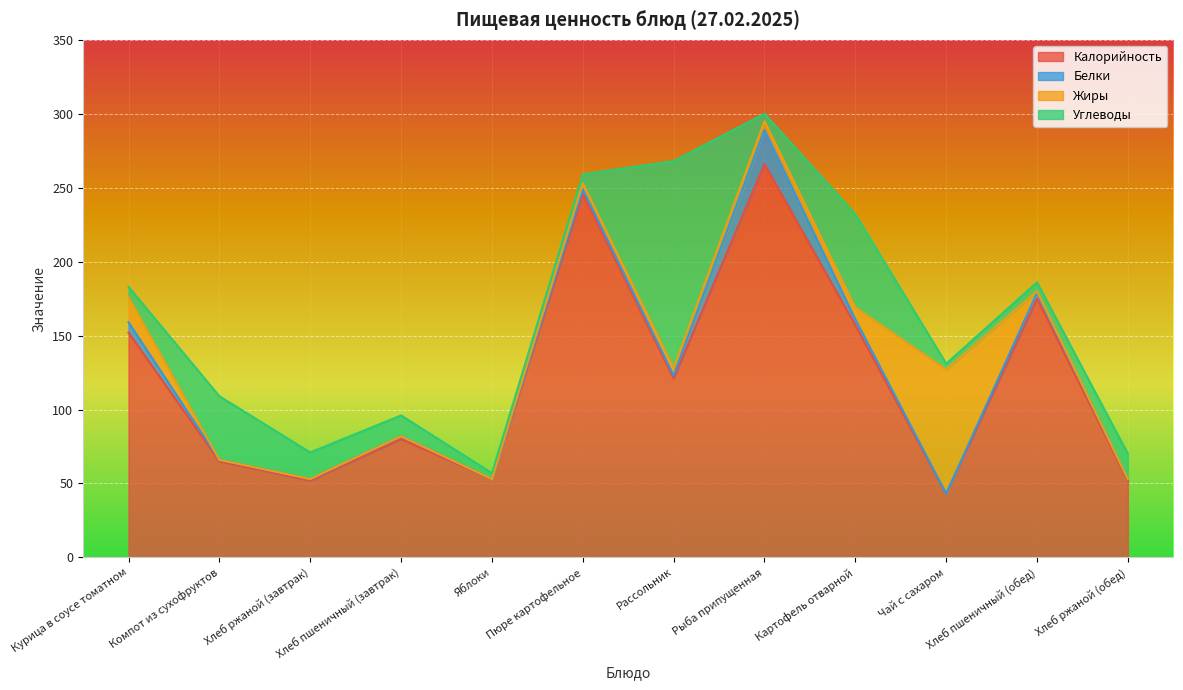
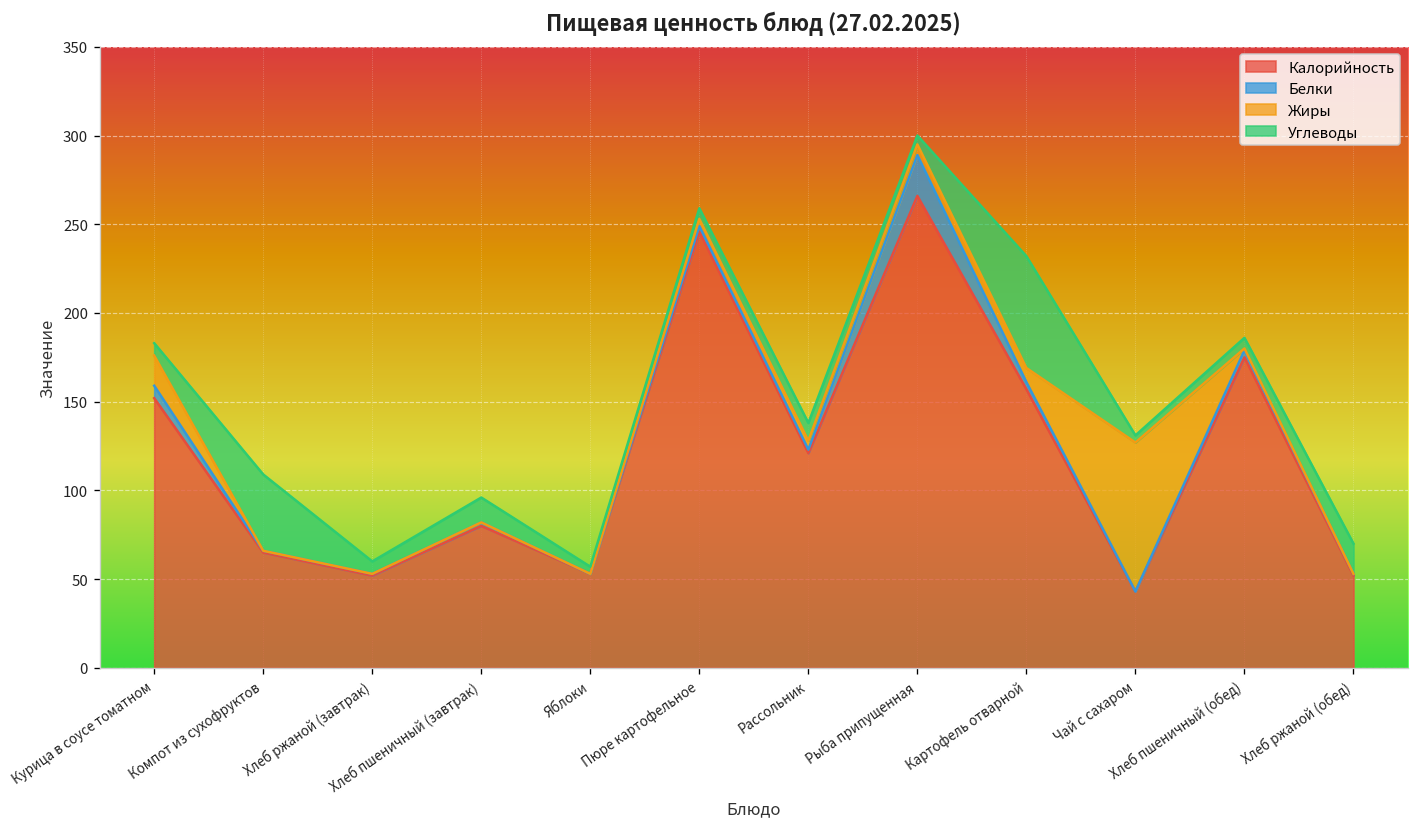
  {
    "Калорийность": {
      "Курица в соусе томатном": 152,
      "Хлеб пшеничный (завтрак)": 80,
      "Пюре картофельное": 246,
      "Рассольник": 121,
      "Рыба припущенная": 266,
      "Картофель отварной": 157,
      "Хлеб пшеничный (обед)": 175
    },
    "Белки": {
      "Курица в соусе томатном": 7,
      "Пюре картофельное": 3,
      "Рассольник": 2,
      "Рыба припущенная": 23,
      "Картофель отварной": 4
    },
    "Жиры": {
      "Курица в соусе томатном": 17,
      "Пюре картофельное": 4,
      "Рассольник": 5,
      "Рыба припущенная": 6,
      "Картофель отварной": 8,
      "Чай с сахаром": 84
    },
    "Углеводы": {
      "Курица в соусе томатном": 7,
      "Компот из сухофруктов": 43,
-     "Хлеб ржаной (завтрак)": 18,
+     "Хлеб ржаной (завтрак)": 7,
      "Хлеб пшеничный (завтрак)": 14,
      "Яблоки": 4,
      "Пюре картофельное": 6,
-     "Рассольник": 140,
+     "Рассольник": 10,
      "Рыба припущенная": 5,
      "Картофель отварной": 63,
      "Чай с сахаром": 4,
      "Хлеб пшеничный (обед)": 6,
      "Хлеб ржаной (обед)": 17
    }
  }
